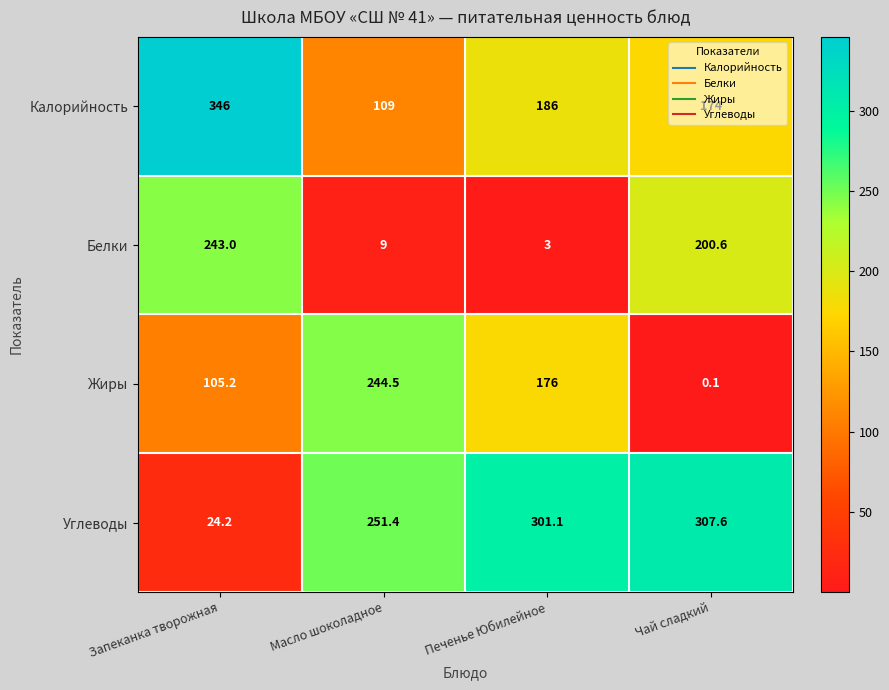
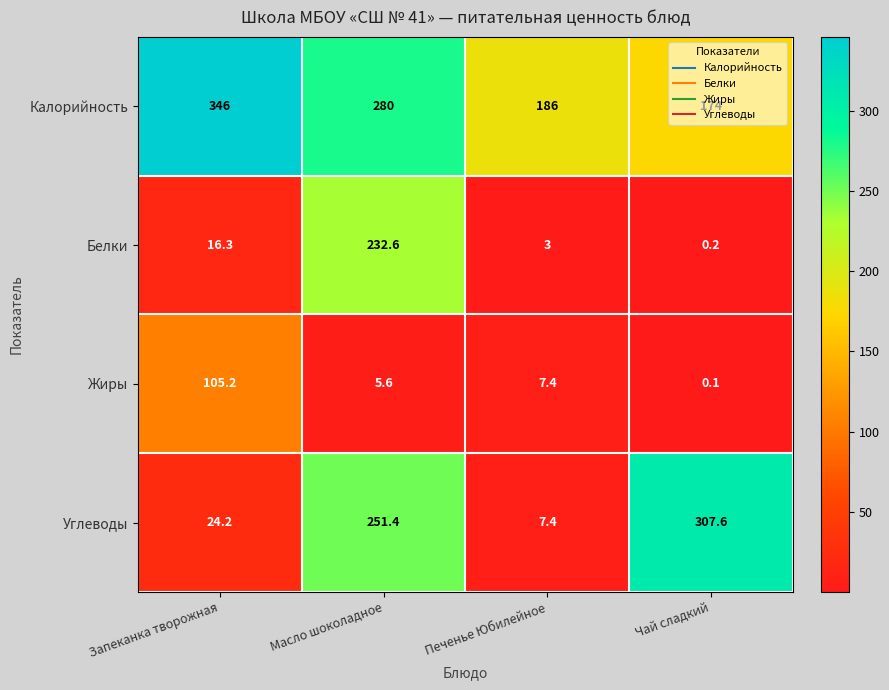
  {
    "Калорийность": {
      "Запеканка творожная": 346,
-     "Масло шоколадное": 109,
+     "Масло шоколадное": 280,
      "Печенье Юбилейное": 186
    },
    "Белки": {
-     "Запеканка творожная": 243.0,
-     "Масло шоколадное": 9,
+     "Запеканка творожная": 16.3,
+     "Масло шоколадное": 232.6,
      "Печенье Юбилейное": 3,
-     "Чай сладкий": 200.6
+     "Чай сладкий": 0.2
    },
    "Жиры": {
      "Запеканка творожная": 105.2,
-     "Масло шоколадное": 244.5,
-     "Печенье Юбилейное": 176,
+     "Масло шоколадное": 5.6,
+     "Печенье Юбилейное": 7.4,
      "Чай сладкий": 0.1
    },
    "Углеводы": {
      "Запеканка творожная": 24.2,
      "Масло шоколадное": 251.4,
-     "Печенье Юбилейное": 301.1,
+     "Печенье Юбилейное": 7.4,
      "Чай сладкий": 307.6
    }
  }
